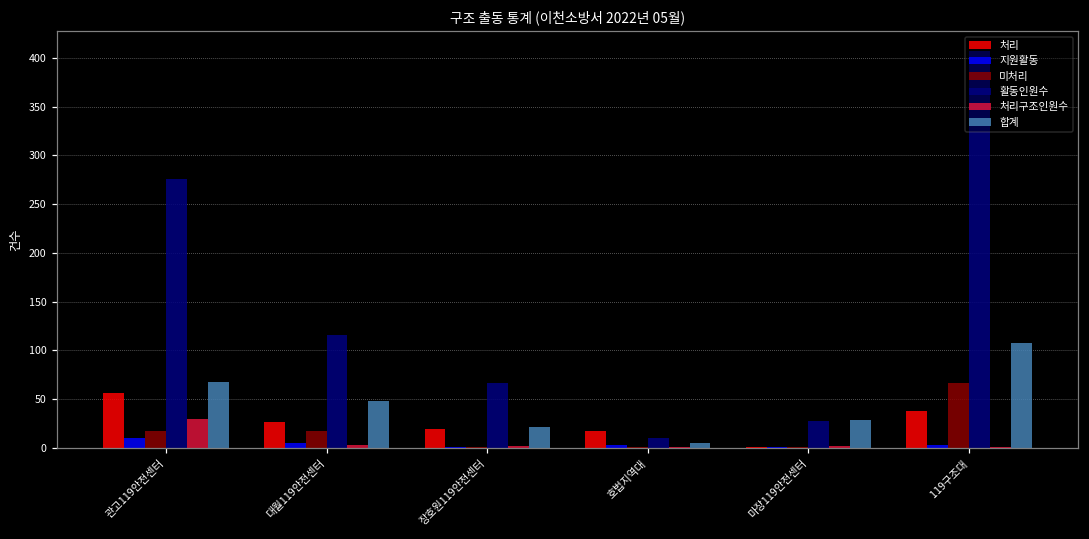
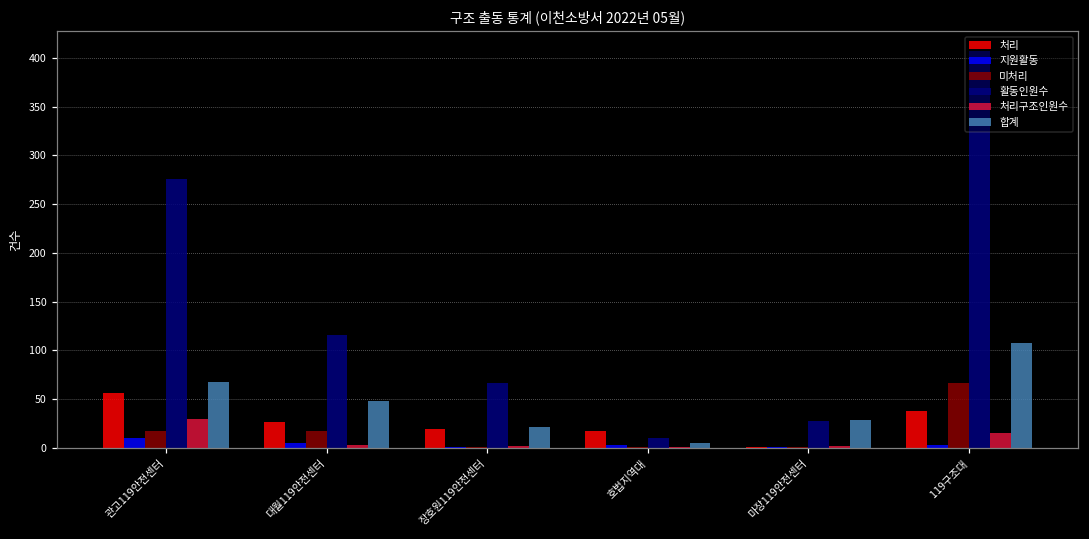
  {
    "처리": {
      "관고119안전센터": 60,
      "대월119안전센터": 30,
      "장호원119안전센터": 20,
      "호법지역대": 20,
      "119구조대": 40
    },
    "지원활동": {
      "관고119안전센터": 10,
      "대월119안전센터": 10,
      "호법지역대": 0,
      "119구조대": 0
    },
    "미처리": {
      "관고119안전센터": 20,
      "대월119안전센터": 20,
      "119구조대": 70
    },
    "활동인원수": {
      "관고119안전센터": 280,
      "대월119안전센터": 120,
      "장호원119안전센터": 70,
      "호법지역대": 10,
      "마장119안전센터": 30
    },
    "처리구조인원수": {
      "관고119안전센터": 30,
      "대월119안전센터": 0,
-     "119구조대": 0
+     "119구조대": 20
    },
    "합계": {
      "관고119안전센터": 70,
      "대월119안전센터": 50,
      "장호원119안전센터": 20,
      "호법지역대": 10,
      "마장119안전센터": 30,
      "119구조대": 110
    }
  }
